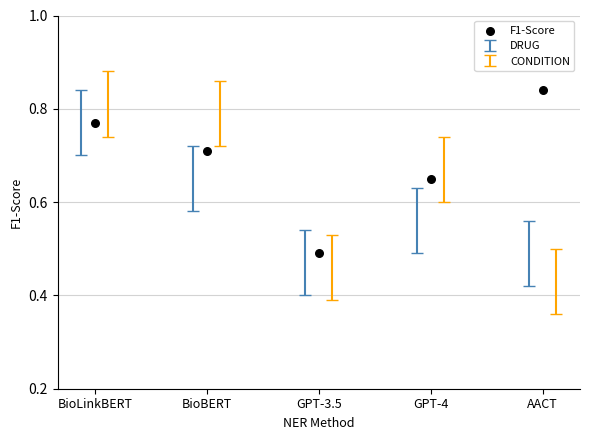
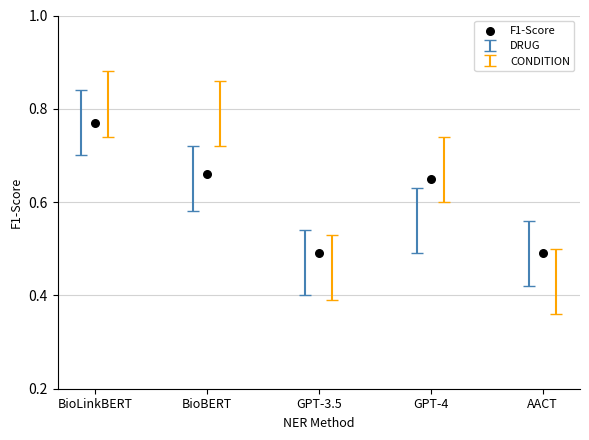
  {
    "F1-Score": {
-     "BioBERT": 0.71,
-     "AACT": 0.84
+     "BioBERT": 0.66,
+     "AACT": 0.49
    }
  }
